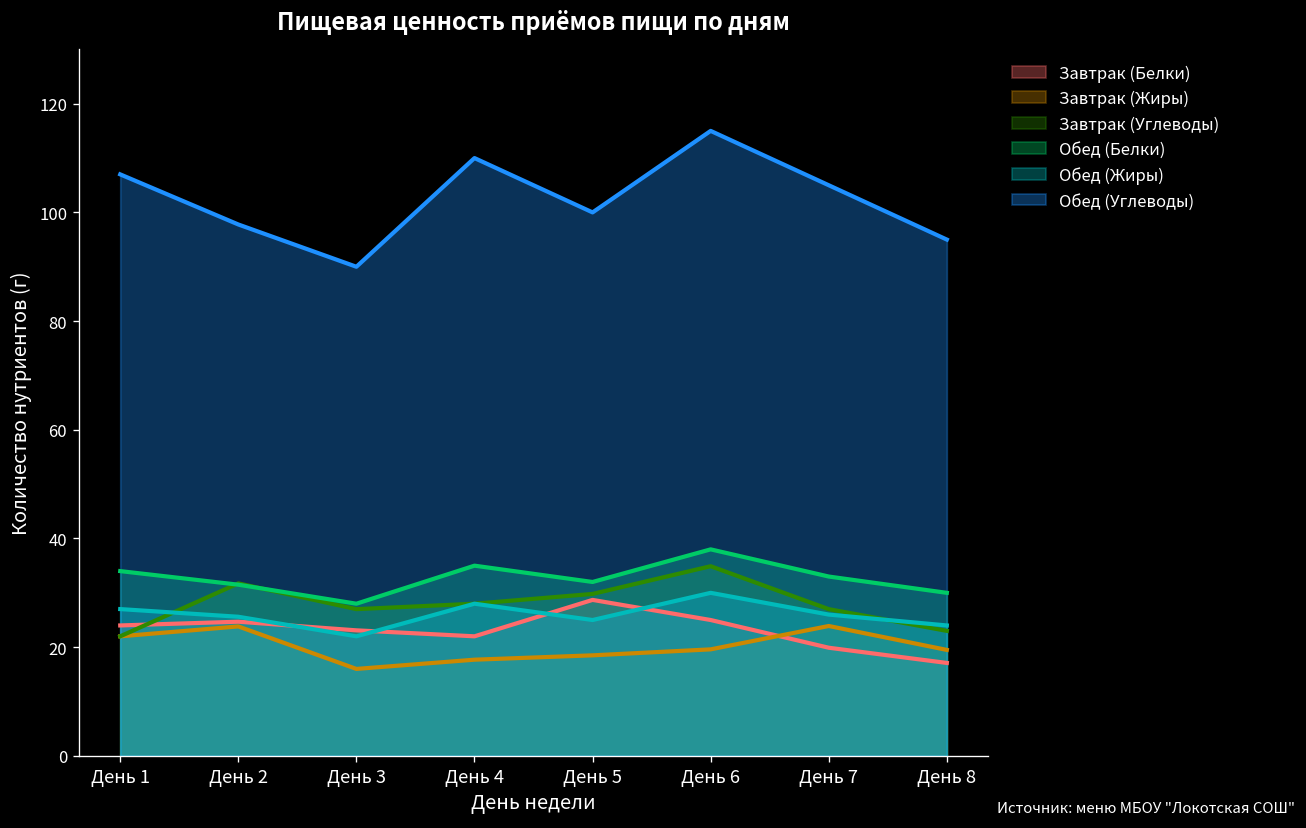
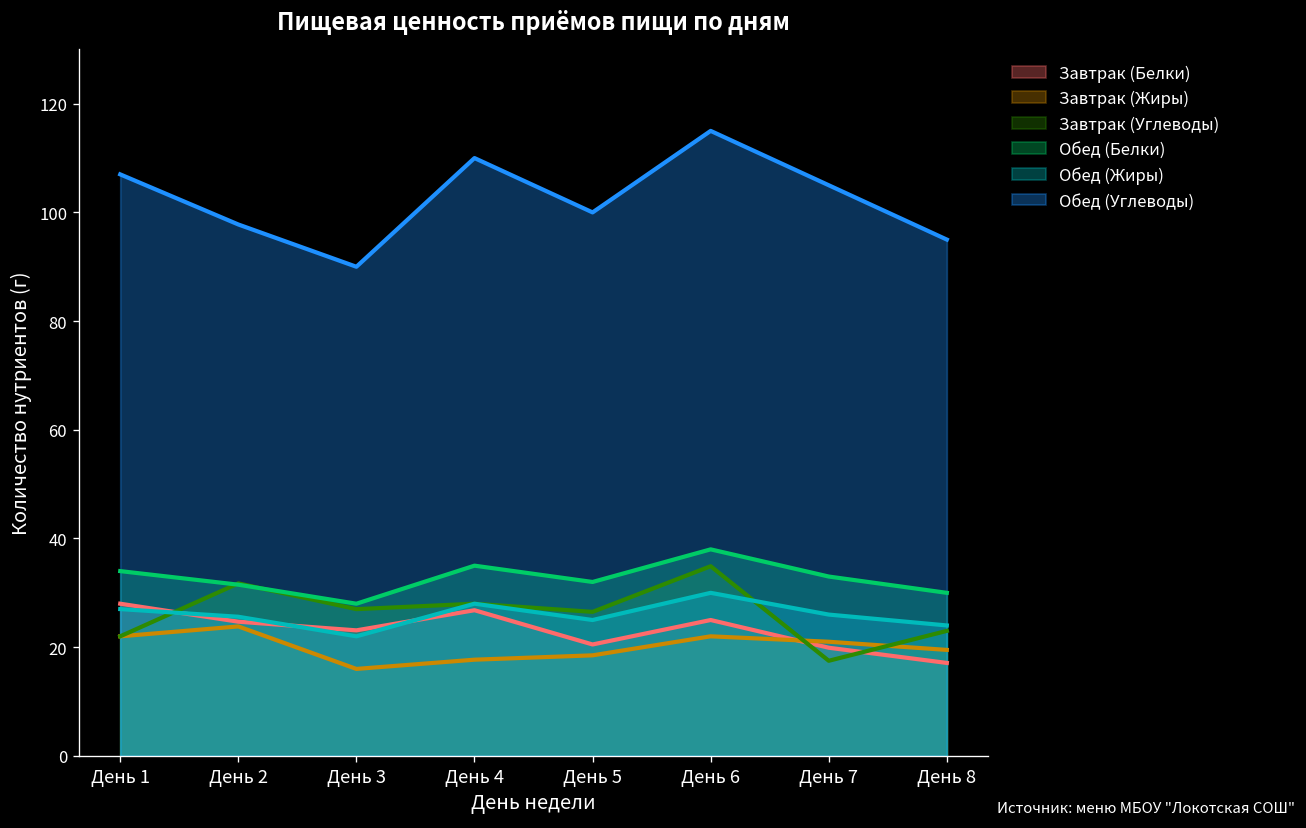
  {
    "Завтрак (Белки)": {
-     "День 1": 24,
+     "День 1": 28,
      "День 2": 25,
      "День 3": 23,
-     "День 4": 22,
-     "День 5": 29,
+     "День 4": 27,
+     "День 5": 21,
      "День 6": 25,
      "День 7": 20,
      "День 8": 17
    },
    "Завтрак (Жиры)": {
      "День 2": 24,
      "День 3": 16,
      "День 4": 18,
      "День 5": 19,
-     "День 6": 20,
-     "День 7": 24,
+     "День 6": 22,
+     "День 7": 21,
      "День 8": 20
    },
    "Завтрак (Углеводы)": {
      "День 3": 27,
-     "День 5": 30,
+     "День 5": 27,
      "День 6": 35,
-     "День 7": 27,
+     "День 7": 18,
      "День 8": 23
    }
  }
